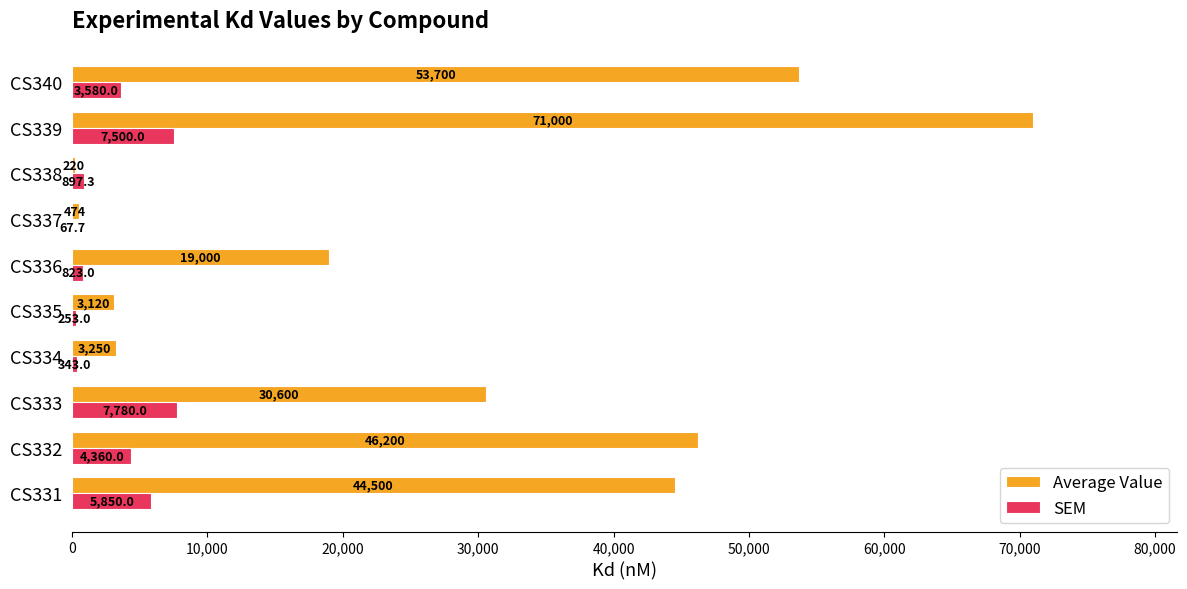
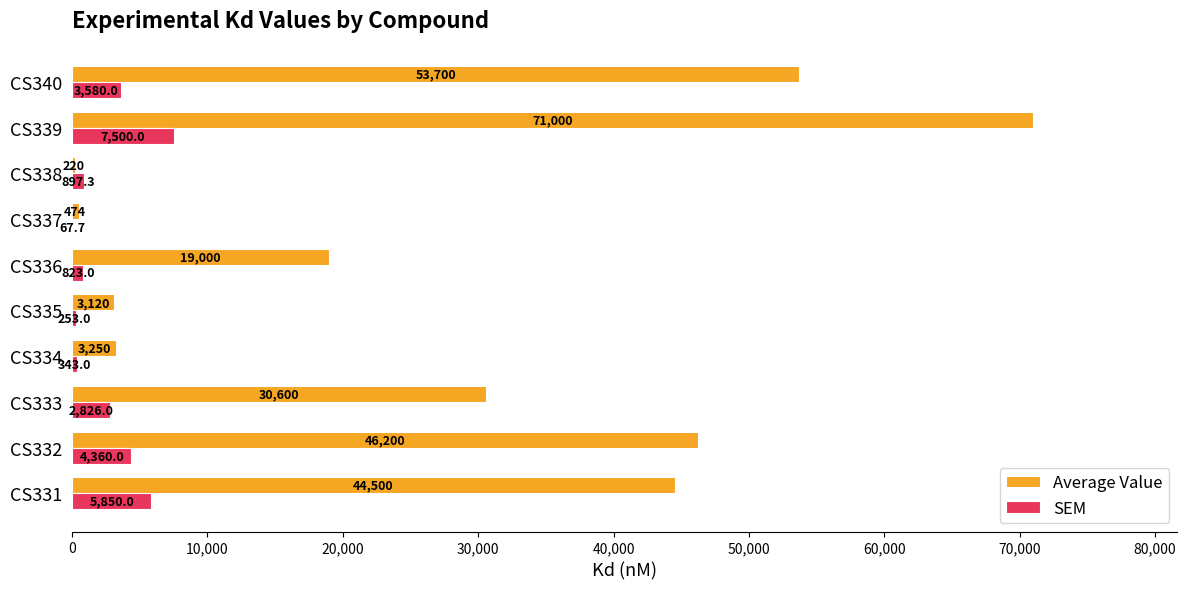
  {
    "Average Value": {
      "CS340": "53,700",
      "CS339": "71,000",
      "CS338": "220",
      "CS337": "474",
      "CS336": "19,000",
      "CS335": "3,120",
      "CS334": "3,250",
      "CS333": "30,600",
      "CS332": "46,200",
      "CS331": "44,500"
    },
    "SEM": {
      "CS340": "3,580.0",
      "CS339": "7,500.0",
      "CS338": "897.3",
      "CS337": "67.7",
      "CS336": "823.0",
      "CS335": "253.0",
      "CS334": "343.0",
-     "CS333": "7,780.0",
+     "CS333": "2,826.0",
      "CS332": "4,360.0",
      "CS331": "5,850.0"
    }
  }
